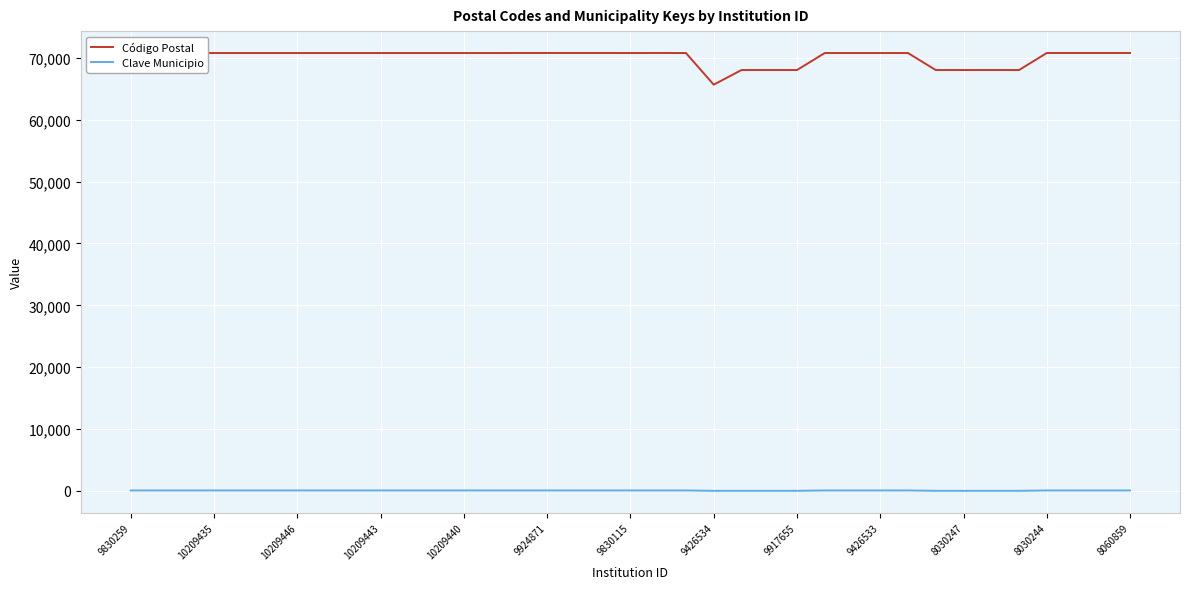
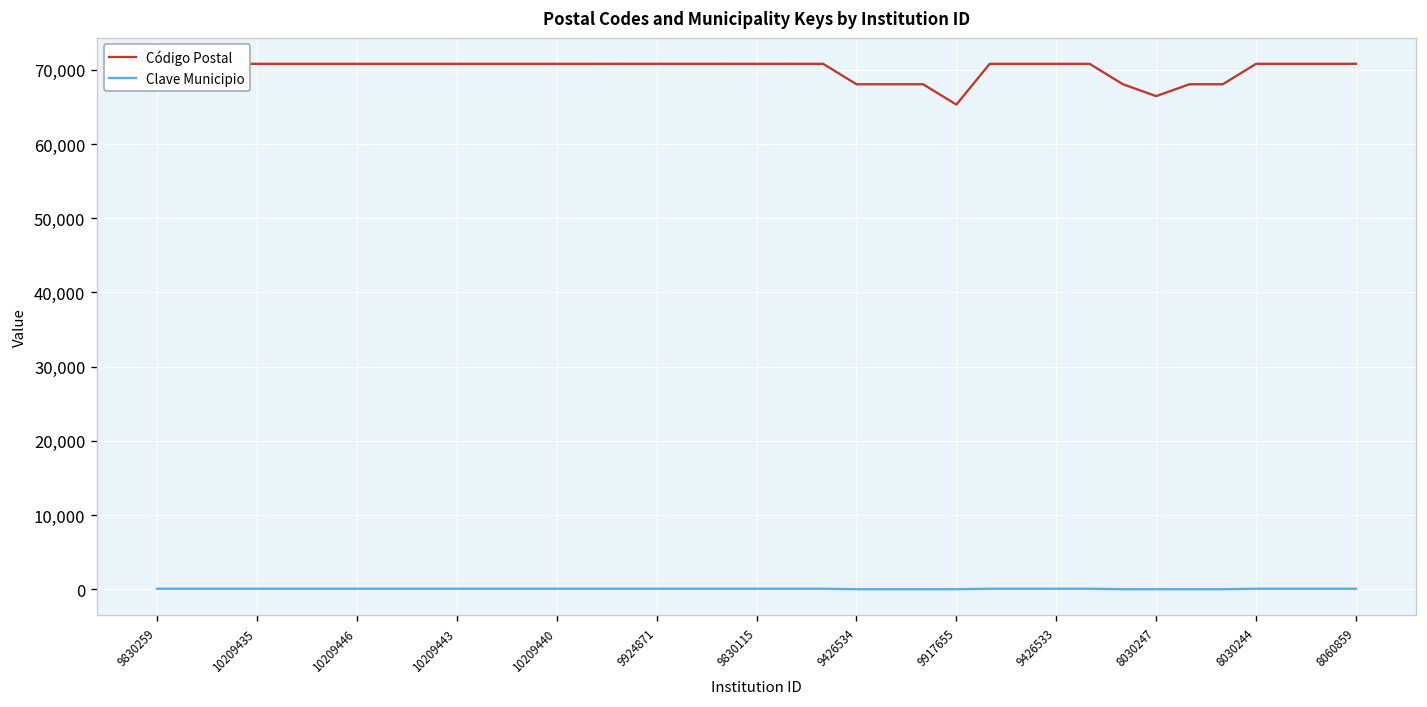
  {
    "Código Postal": {
      "10209435": "71,000",
      "10209446": "71,000",
      "10209443": "71,000",
      "10209440": "71,000",
      "9924871": "71,000",
      "9830115": "71,000",
-     "9426534": "66,000",
-     "9917655": "68,000",
+     "9426534": "68,000",
+     "9917655": "65,000",
      "9426533": "71,000",
-     "8030247": "68,000",
+     "8030247": "66,000",
      "8030244": "71,000",
      "8060859": "71,000"
    },
    "Clave Municipio": {
      "9830259": "0",
      "10209435": "0",
      "10209446": "0",
      "10209443": "0",
      "10209440": "0",
      "9924871": "0",
      "9830115": "0",
      "9426534": "0",
      "9917655": "0",
      "9426533": "0",
      "8030247": "0",
      "8030244": "0",
      "8060859": "0"
    }
  }
